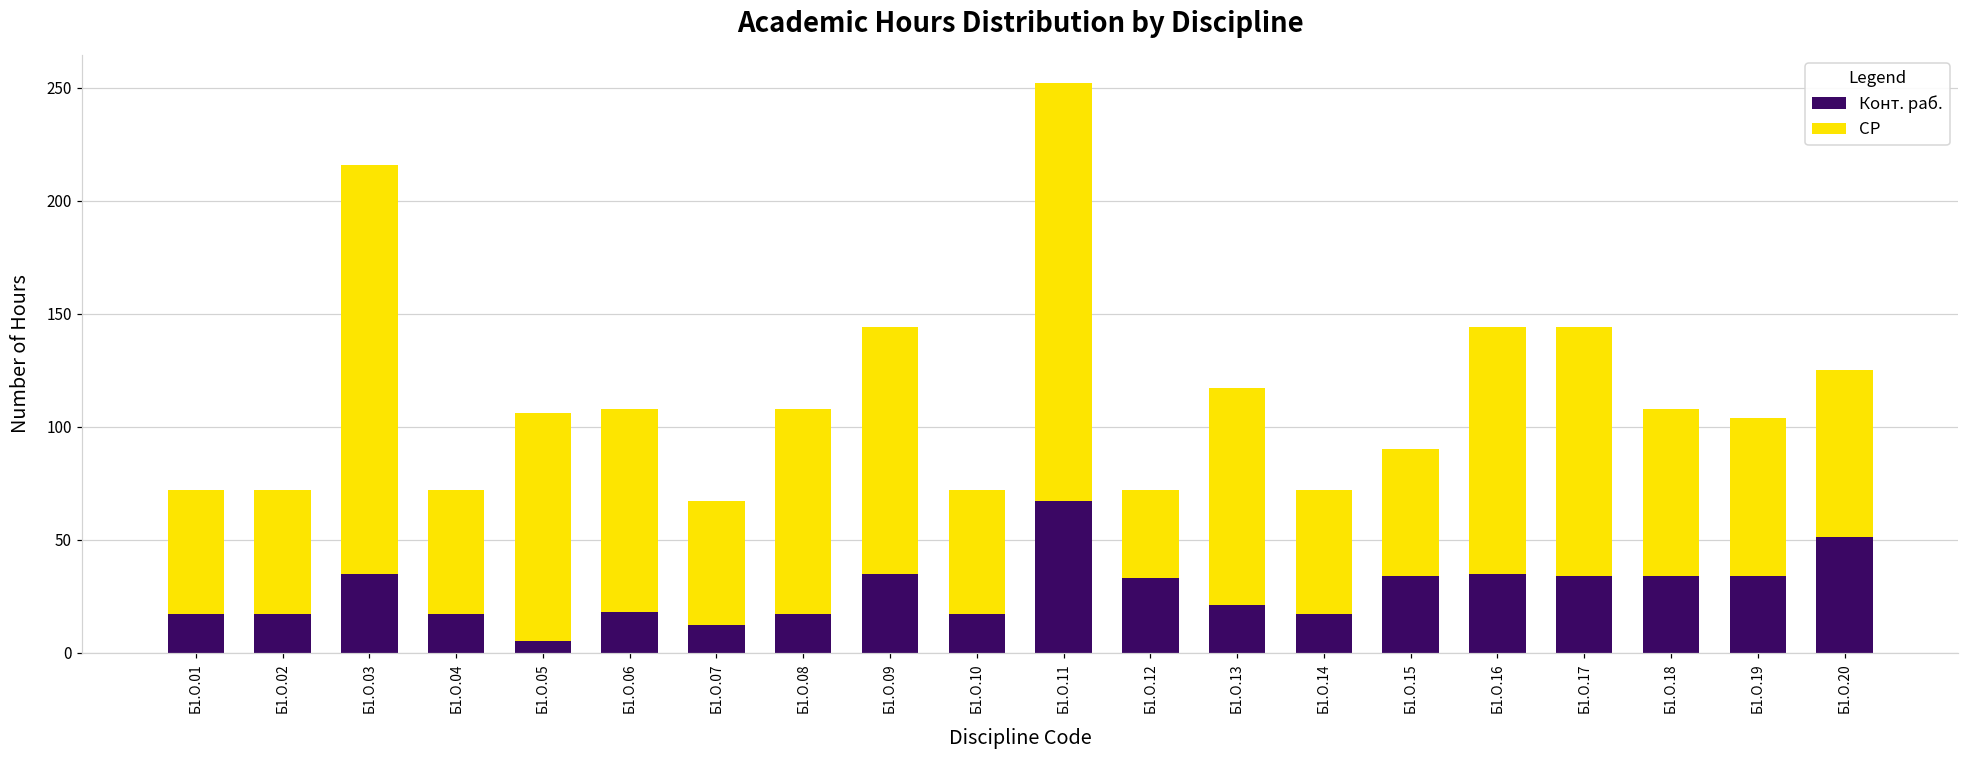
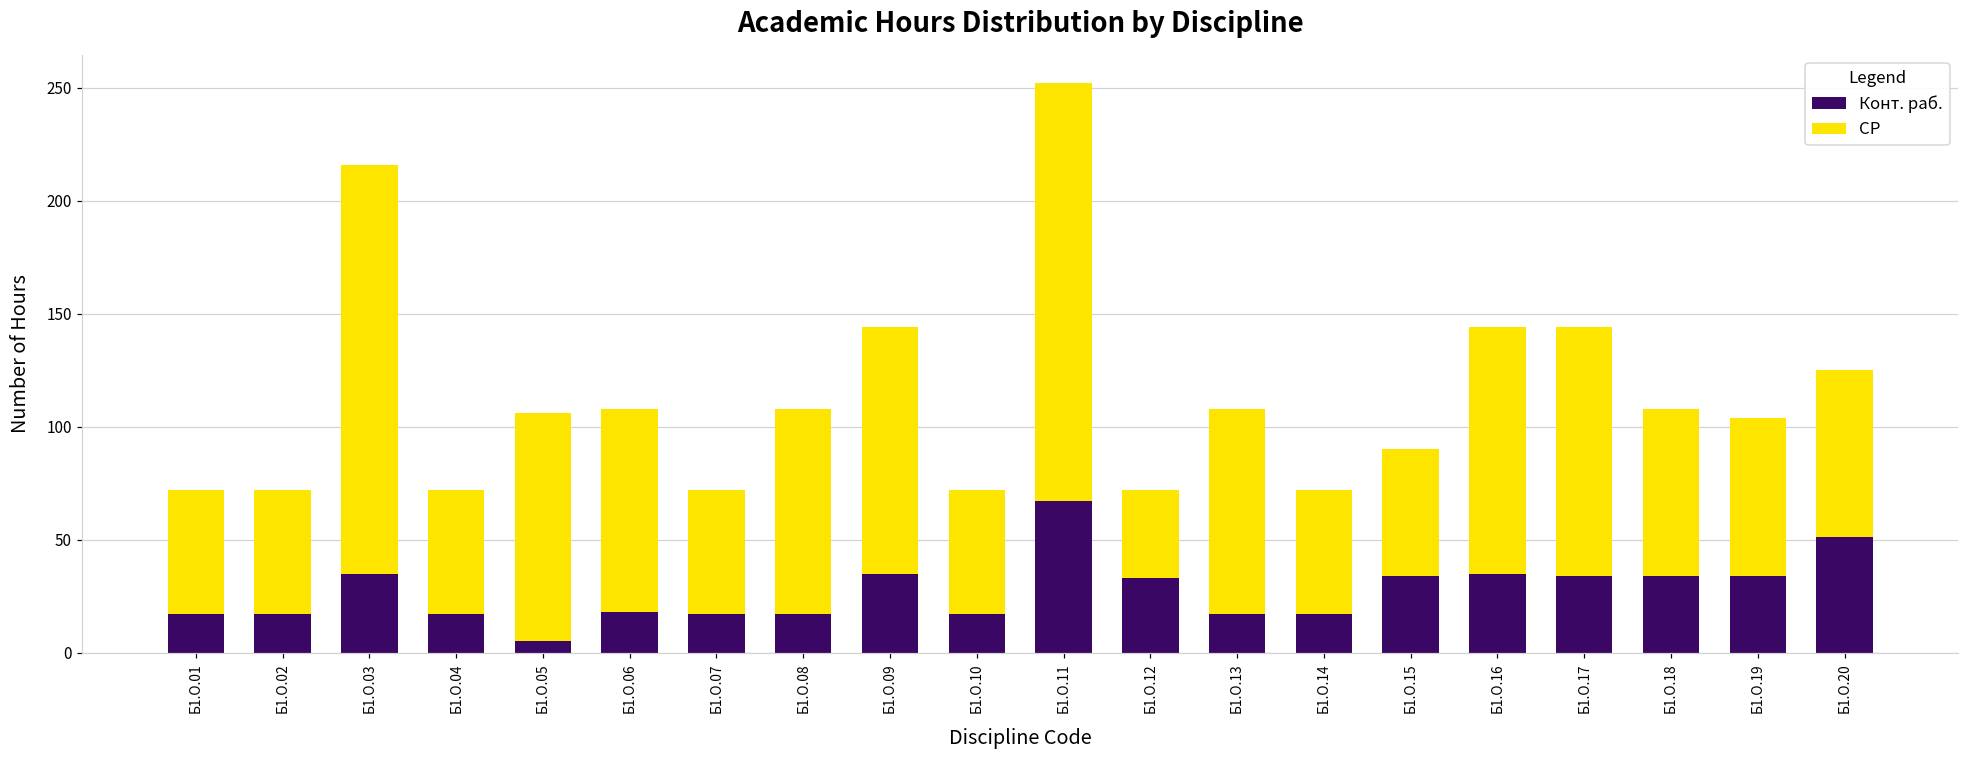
  {
    "Конт. раб.": {
      "Б1.О.01": 17,
      "Б1.О.02": 17,
      "Б1.О.03": 35,
      "Б1.О.04": 17,
      "Б1.О.05": 5,
      "Б1.О.06": 18,
-     "Б1.О.07": 12,
+     "Б1.О.07": 17,
      "Б1.О.08": 17,
      "Б1.О.09": 35,
      "Б1.О.10": 17,
      "Б1.О.11": 67,
      "Б1.О.12": 33,
-     "Б1.О.13": 21,
+     "Б1.О.13": 17,
      "Б1.О.14": 17,
      "Б1.О.15": 34,
      "Б1.О.16": 35,
      "Б1.О.17": 34,
      "Б1.О.18": 34,
      "Б1.О.19": 34,
      "Б1.О.20": 51
    },
    "СР": {
      "Б1.О.01": 55,
      "Б1.О.02": 55,
      "Б1.О.03": 181,
      "Б1.О.04": 55,
      "Б1.О.05": 101,
      "Б1.О.06": 90,
      "Б1.О.07": 55,
      "Б1.О.08": 91,
      "Б1.О.09": 109,
      "Б1.О.10": 55,
      "Б1.О.11": 185,
      "Б1.О.12": 39,
-     "Б1.О.13": 96,
+     "Б1.О.13": 91,
      "Б1.О.14": 55,
      "Б1.О.15": 56,
      "Б1.О.16": 109,
      "Б1.О.17": 110,
      "Б1.О.18": 74,
      "Б1.О.19": 70,
      "Б1.О.20": 74
    }
  }
